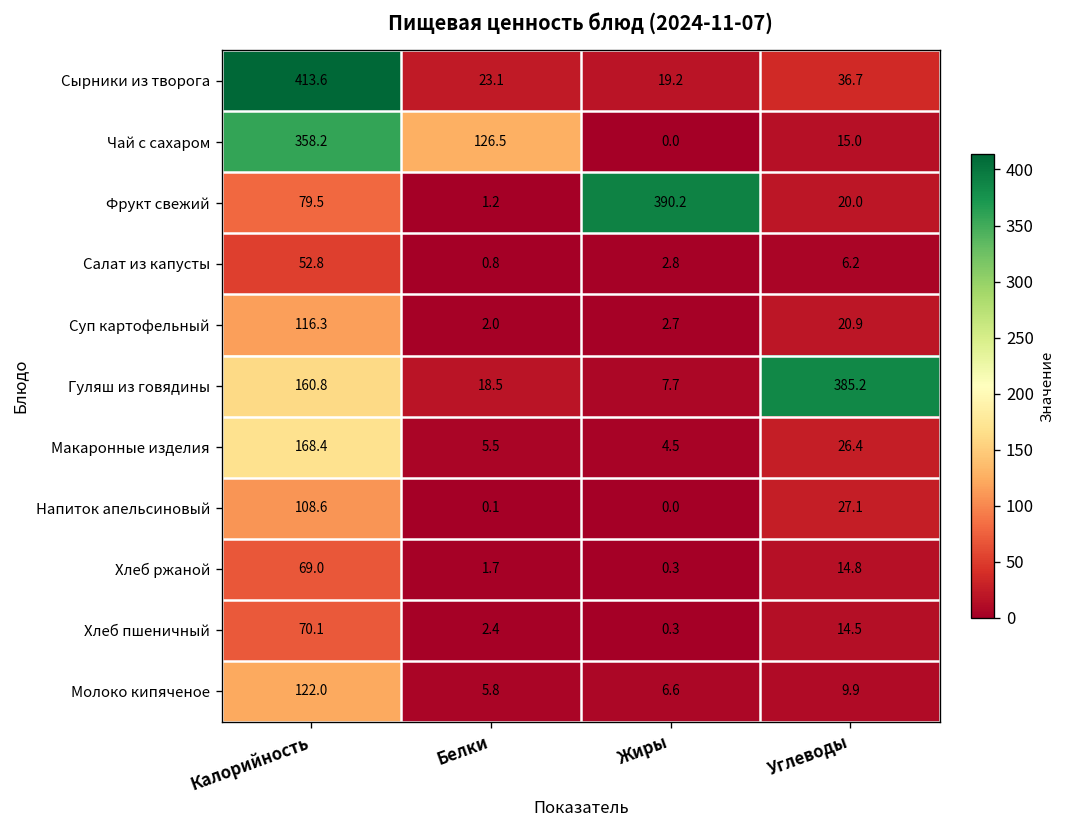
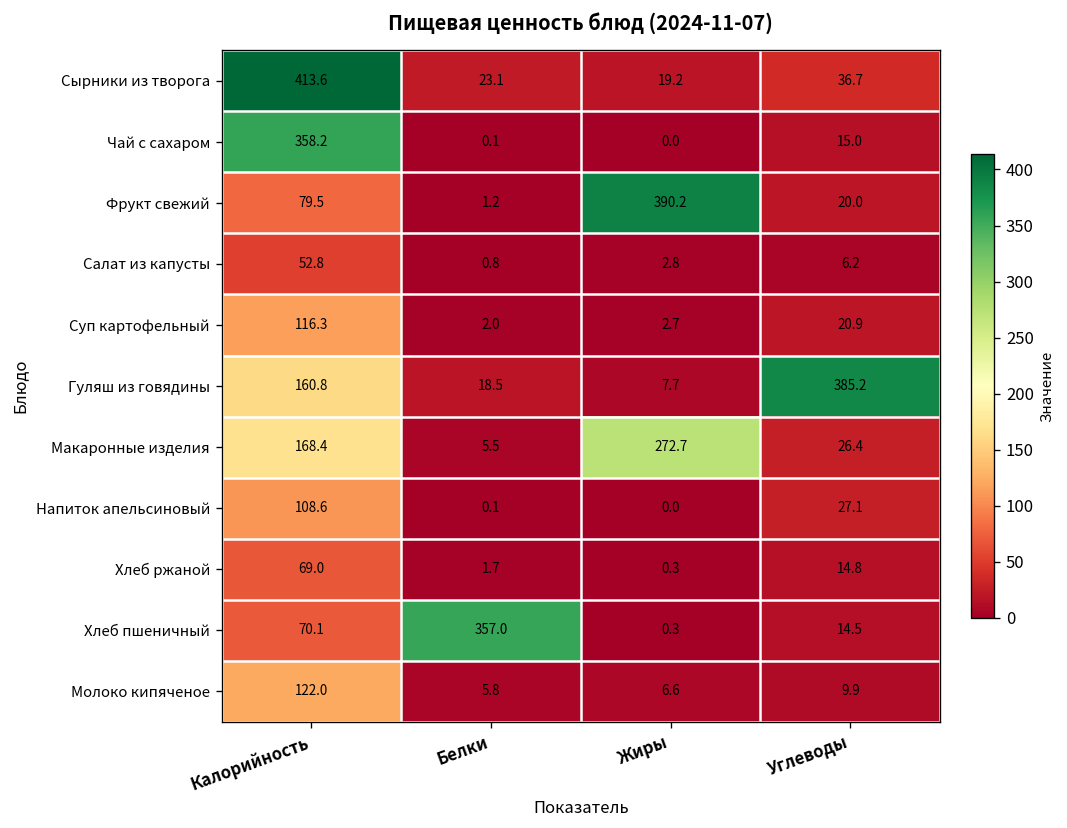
  {
    "Сырники из творога": {
      "Калорийность": 413.6,
      "Белки": 23.1,
      "Жиры": 19.2,
      "Углеводы": 36.7
    },
    "Чай с сахаром": {
      "Калорийность": 358.2,
-     "Белки": 126.5,
+     "Белки": 0.1,
      "Жиры": 0.0,
      "Углеводы": 15.0
    },
    "Фрукт свежий": {
      "Калорийность": 79.5,
      "Белки": 1.2,
      "Жиры": 390.2,
      "Углеводы": 20.0
    },
    "Салат из капусты": {
      "Калорийность": 52.8,
      "Белки": 0.8,
      "Жиры": 2.8,
      "Углеводы": 6.2
    },
    "Суп картофельный": {
      "Калорийность": 116.3,
      "Белки": 2.0,
      "Жиры": 2.7,
      "Углеводы": 20.9
    },
    "Гуляш из говядины": {
      "Калорийность": 160.8,
      "Белки": 18.5,
      "Жиры": 7.7,
      "Углеводы": 385.2
    },
    "Макаронные изделия": {
      "Калорийность": 168.4,
      "Белки": 5.5,
-     "Жиры": 4.5,
+     "Жиры": 272.7,
      "Углеводы": 26.4
    },
    "Напиток апельсиновый": {
      "Калорийность": 108.6,
      "Белки": 0.1,
      "Жиры": 0.0,
      "Углеводы": 27.1
    },
    "Хлеб ржаной": {
      "Калорийность": 69.0,
      "Белки": 1.7,
      "Жиры": 0.3,
      "Углеводы": 14.8
    },
    "Хлеб пшеничный": {
      "Калорийность": 70.1,
-     "Белки": 2.4,
+     "Белки": 357.0,
      "Жиры": 0.3,
      "Углеводы": 14.5
    },
    "Молоко кипяченое": {
      "Калорийность": 122.0,
      "Белки": 5.8,
      "Жиры": 6.6,
      "Углеводы": 9.9
    }
  }
